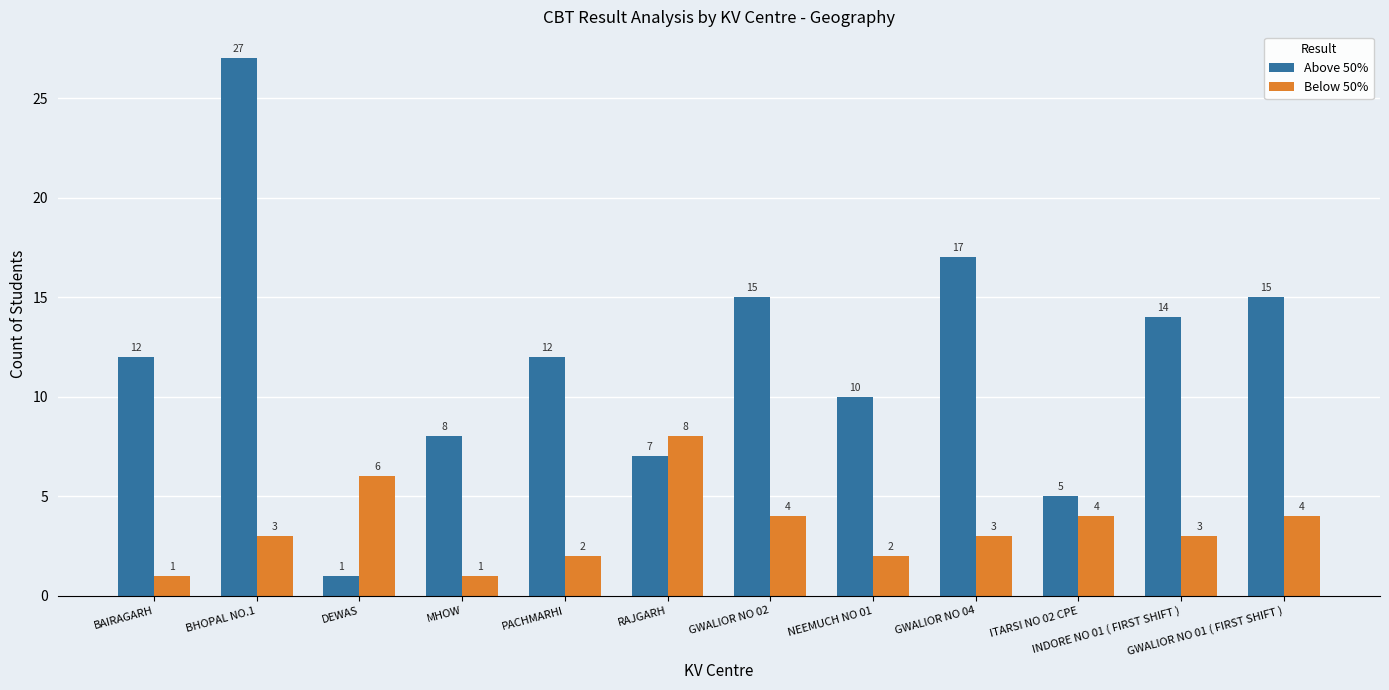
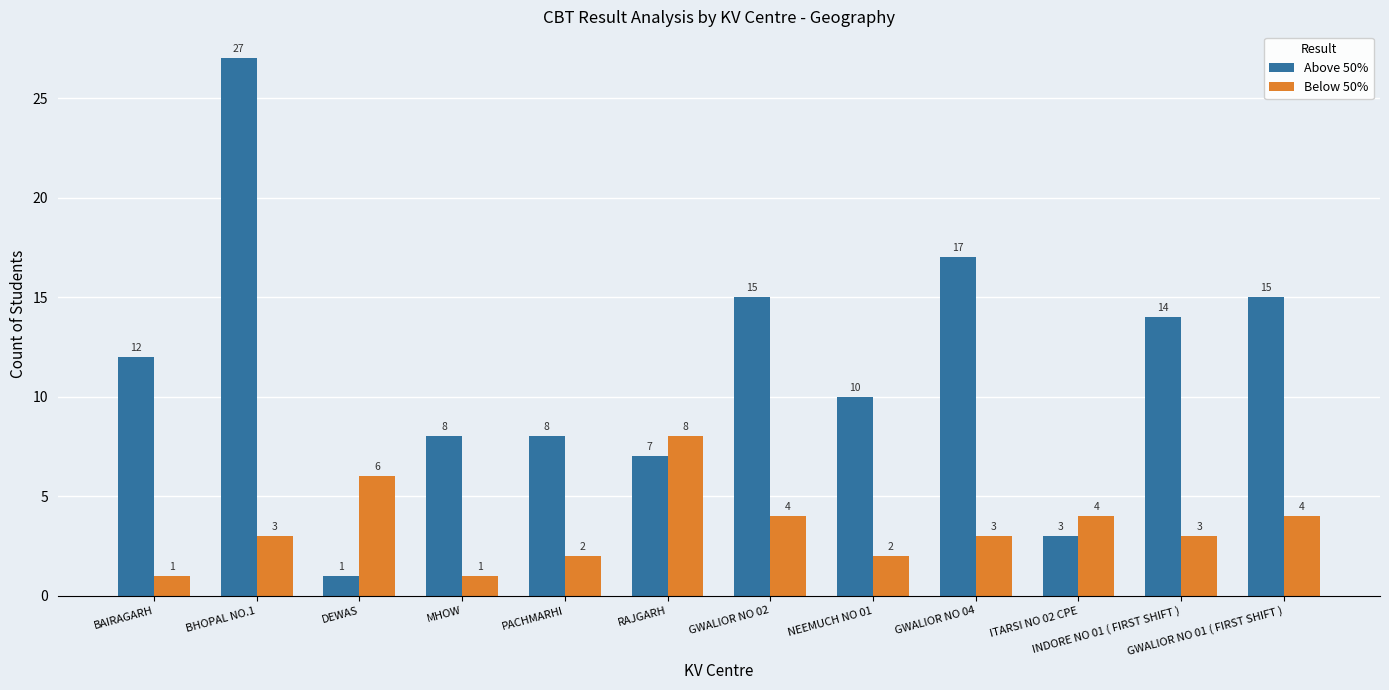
  {
    "Above 50%": {
      "BAIRAGARH": 12,
      "BHOPAL NO.1": 27,
      "DEWAS": 1,
      "MHOW": 8,
-     "PACHMARHI": 12,
+     "PACHMARHI": 8,
      "RAJGARH": 7,
      "GWALIOR NO 02": 15,
      "NEEMUCH NO 01": 10,
      "GWALIOR NO 04": 17,
-     "ITARSI NO 02 CPE": 5,
+     "ITARSI NO 02 CPE": 3,
      "INDORE NO 01 ( FIRST SHIFT )": 14,
      "GWALIOR NO 01 ( FIRST SHIFT )": 15
    },
    "Below 50%": {
      "BAIRAGARH": 1,
      "BHOPAL NO.1": 3,
      "DEWAS": 6,
      "MHOW": 1,
      "PACHMARHI": 2,
      "RAJGARH": 8,
      "GWALIOR NO 02": 4,
      "NEEMUCH NO 01": 2,
      "GWALIOR NO 04": 3,
      "ITARSI NO 02 CPE": 4,
      "INDORE NO 01 ( FIRST SHIFT )": 3,
      "GWALIOR NO 01 ( FIRST SHIFT )": 4
    }
  }
